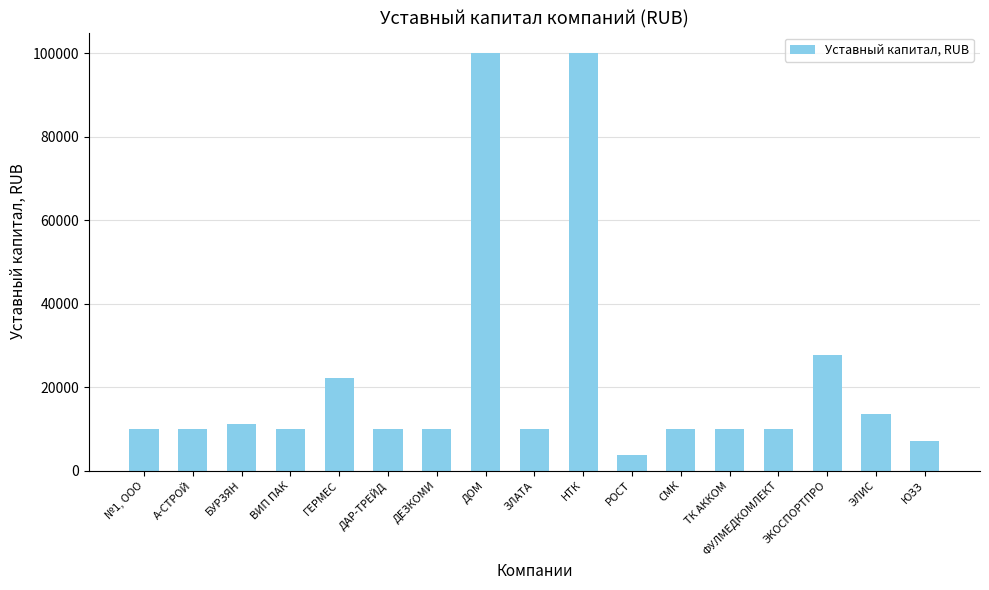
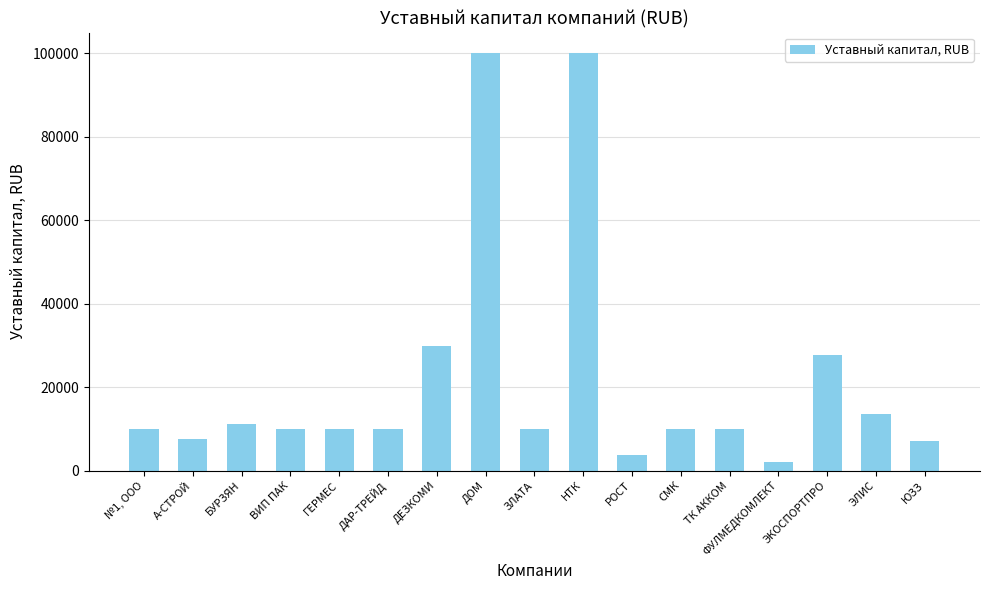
  {
    "№1, ООО": 10000,
-   "А-СТРОЙ": 10000,
+   "А-СТРОЙ": 8000,
    "БУРЗЯН": 11000,
    "ВИП ПАК": 10000,
-   "ГЕРМЕС": 22000,
+   "ГЕРМЕС": 10000,
    "ДАР-ТРЕЙД": 10000,
-   "ДЕЗКОМИ": 10000,
+   "ДЕЗКОМИ": 30000,
    "ДОМ": 100000,
    "ЗЛАТА": 10000,
    "НТК": 100000,
    "РОСТ": 4000,
    "СМК": 10000,
    "ТК АККОМ": 10000,
-   "ФУЛМЕДКОМЛЕКТ": 10000,
+   "ФУЛМЕДКОМЛЕКТ": 2000,
    "ЭКОСПОРТПРО": 28000,
    "ЭЛИС": 13000,
    "ЮЗЗ": 7000
  }
